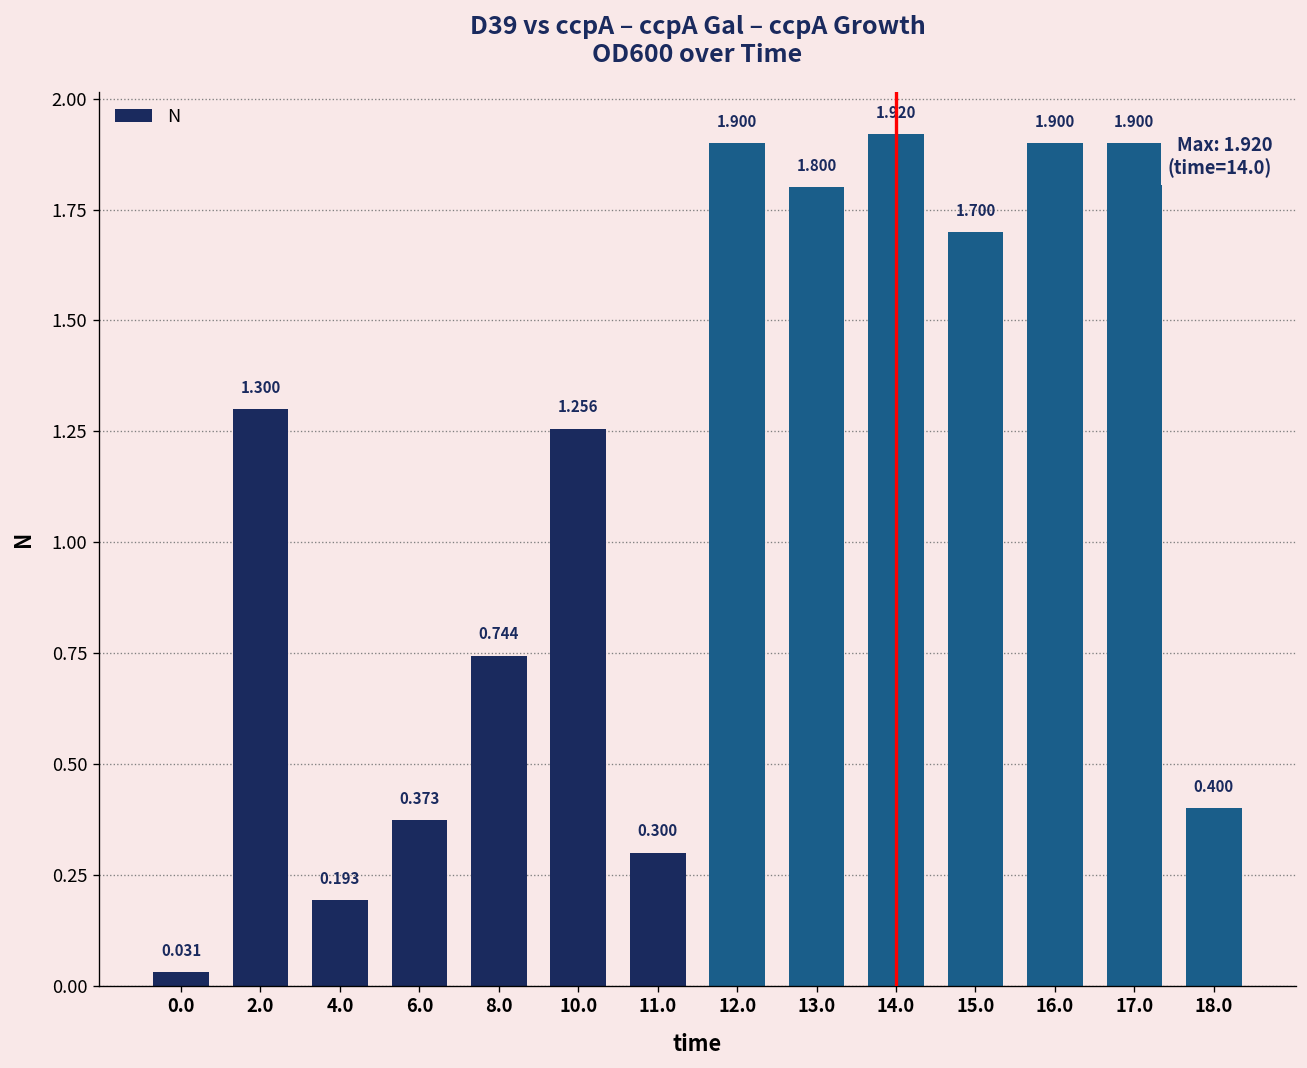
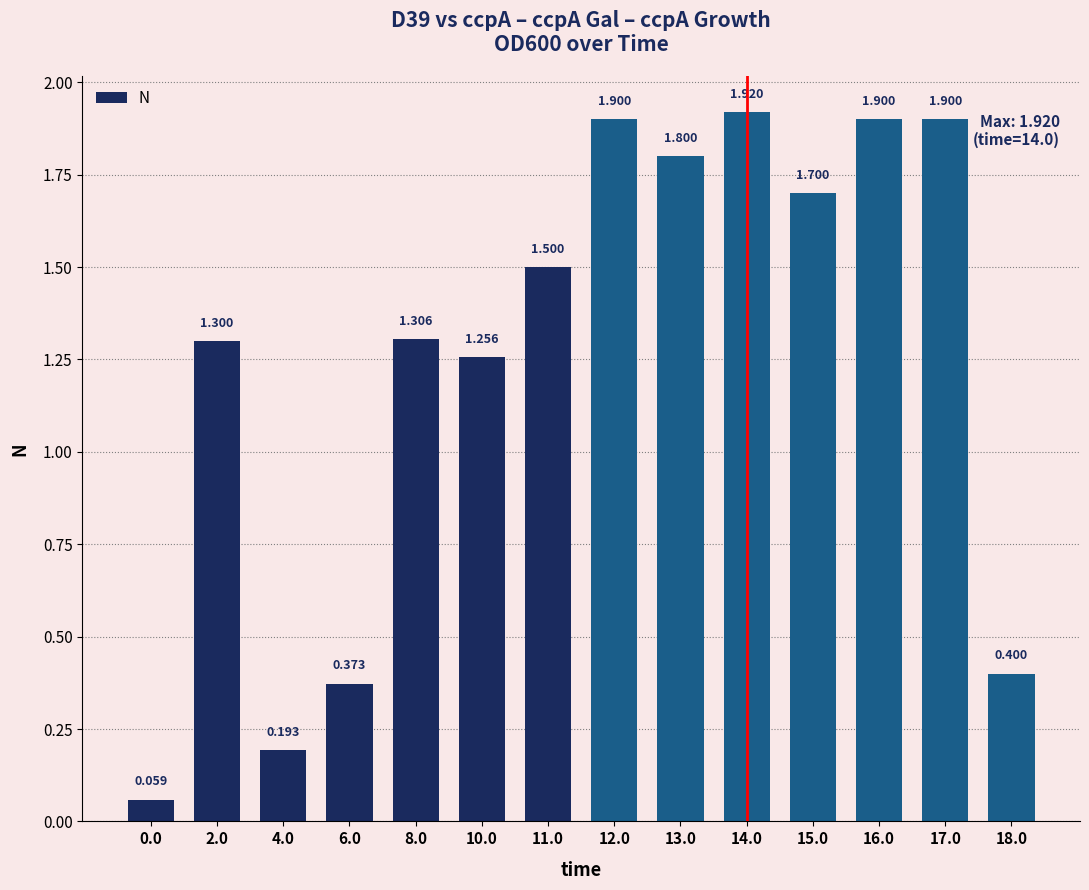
  {
-   "0.0": 0.031,
+   "0.0": 0.059,
    "2.0": 1.300,
    "4.0": 0.193,
    "6.0": 0.373,
-   "8.0": 0.744,
+   "8.0": 1.306,
    "10.0": 1.256,
-   "11.0": 0.300,
+   "11.0": 1.500,
    "12.0": 1.900,
    "13.0": 1.800,
    "14.0": 1.920,
    "15.0": 1.700,
    "16.0": 1.900,
    "17.0": 1.900,
    "18.0": 0.400
  }
